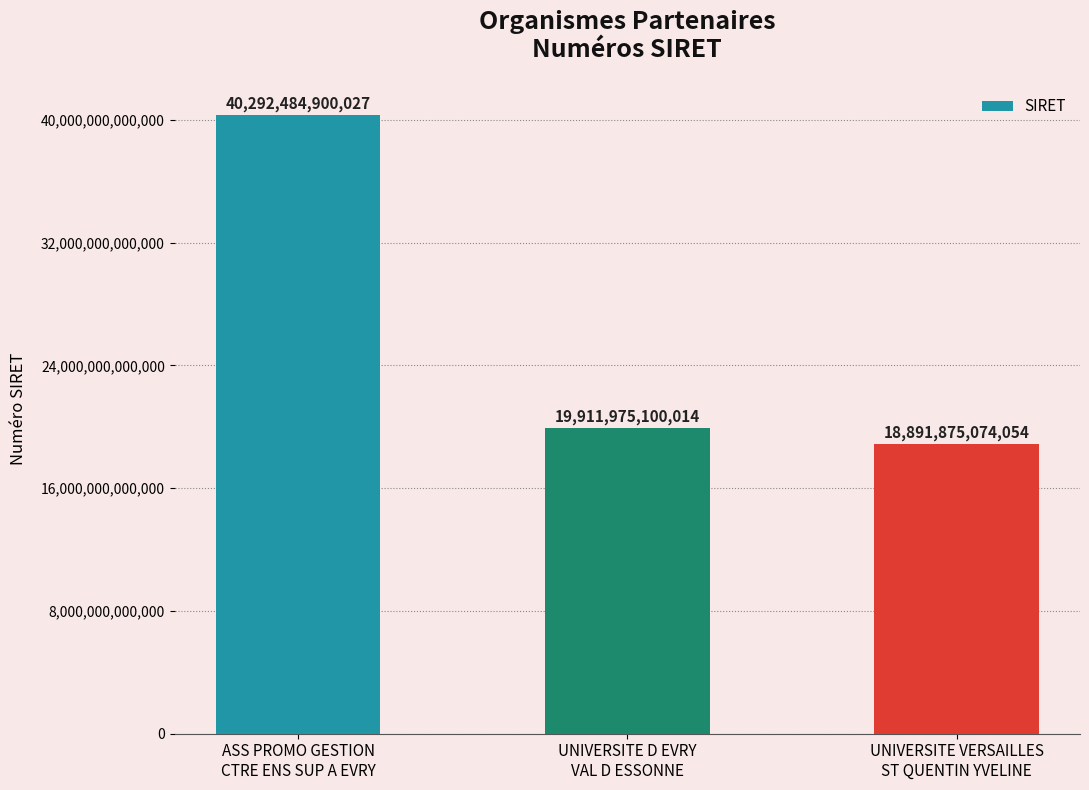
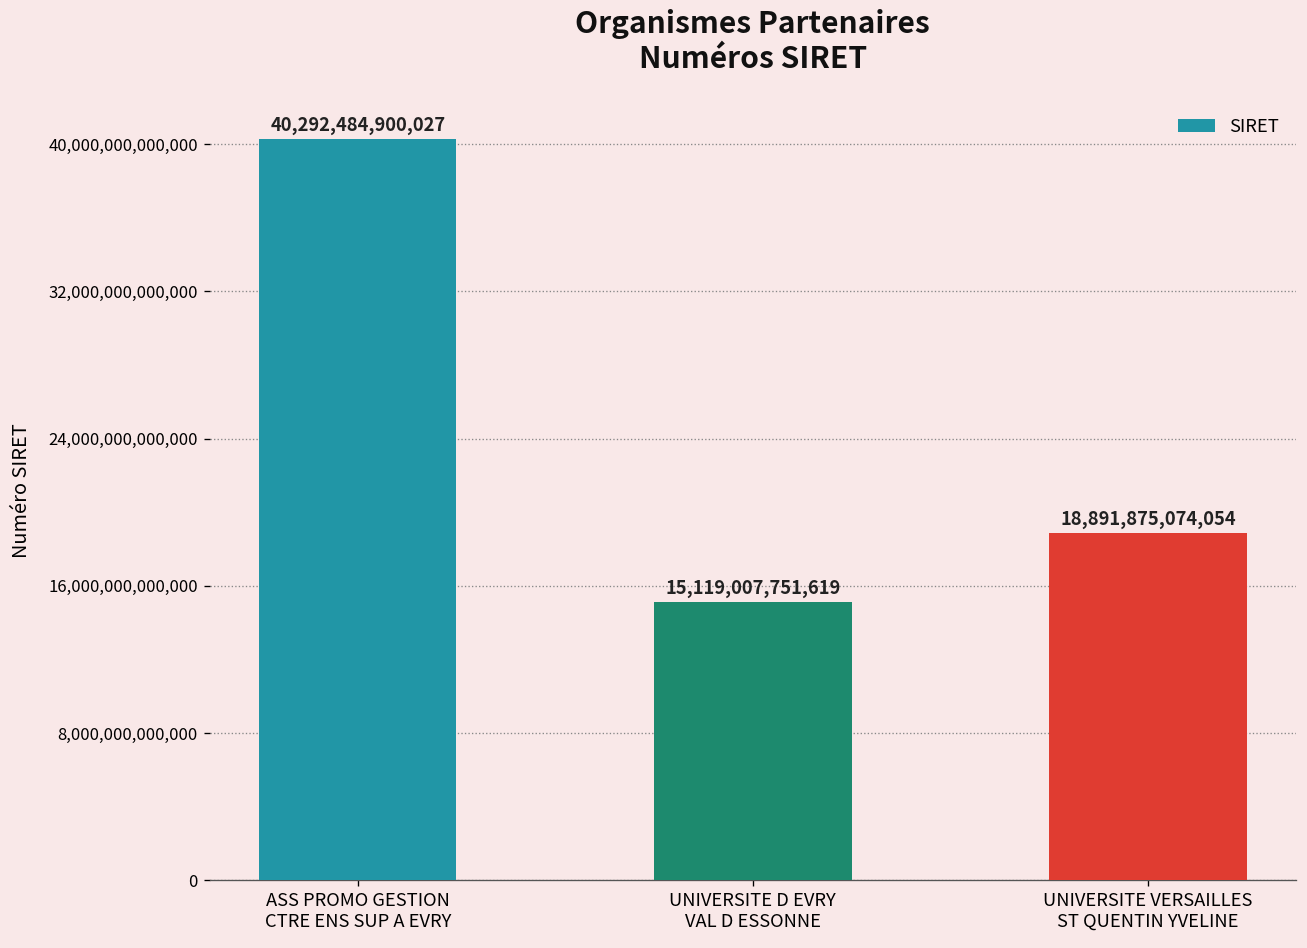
  {
    "ASS PROMO GESTION CTRE ENS SUP A EVRY": "40,292,484,900,027",
-   "UNIVERSITE D EVRY VAL D ESSONNE": "19,911,975,100,014",
+   "UNIVERSITE D EVRY VAL D ESSONNE": "15,119,007,751,619",
    "UNIVERSITE VERSAILLES ST QUENTIN YVELINE": "18,891,875,074,054"
  }
